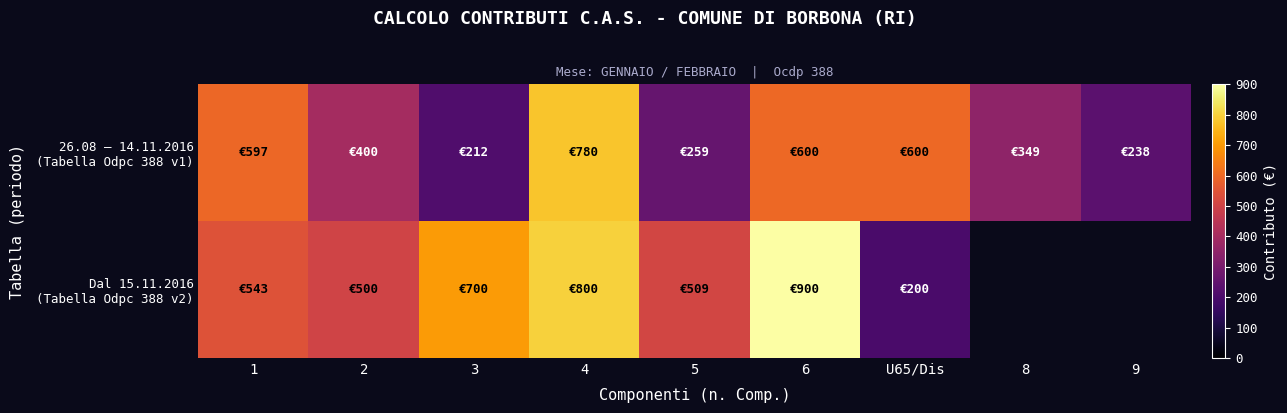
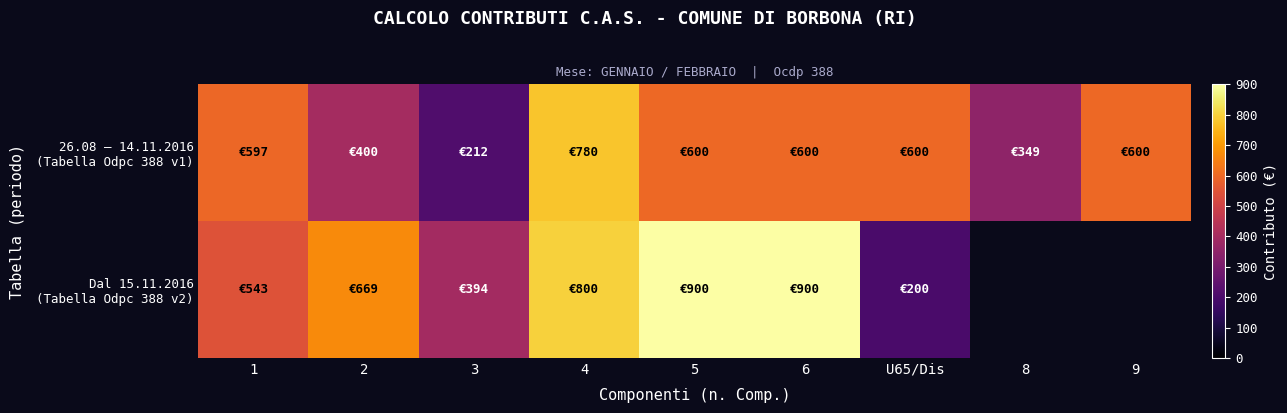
  {
    "26.08 – 14.11.2016 (Tabella Odpc 388 v1)": {
      "1": "€597",
      "2": "€400",
      "3": "€212",
      "4": "€780",
-     "5": "€259",
+     "5": "€600",
      "6": "€600",
      "U65/Dis": "€600",
      "8": "€349",
-     "9": "€238"
+     "9": "€600"
    },
    "Dal 15.11.2016 (Tabella Odpc 388 v2)": {
      "1": "€543",
-     "2": "€500",
-     "3": "€700",
+     "2": "€669",
+     "3": "€394",
      "4": "€800",
-     "5": "€509",
+     "5": "€900",
      "6": "€900",
      "U65/Dis": "€200"
    }
  }
